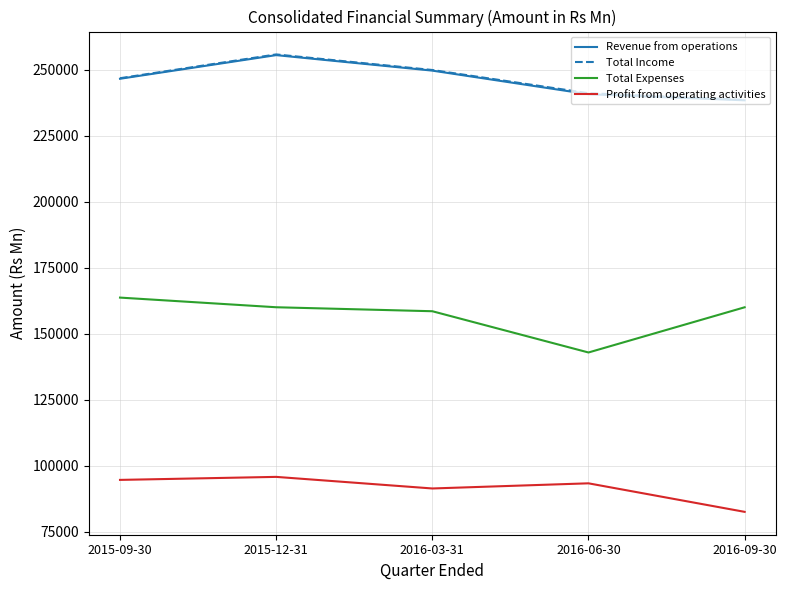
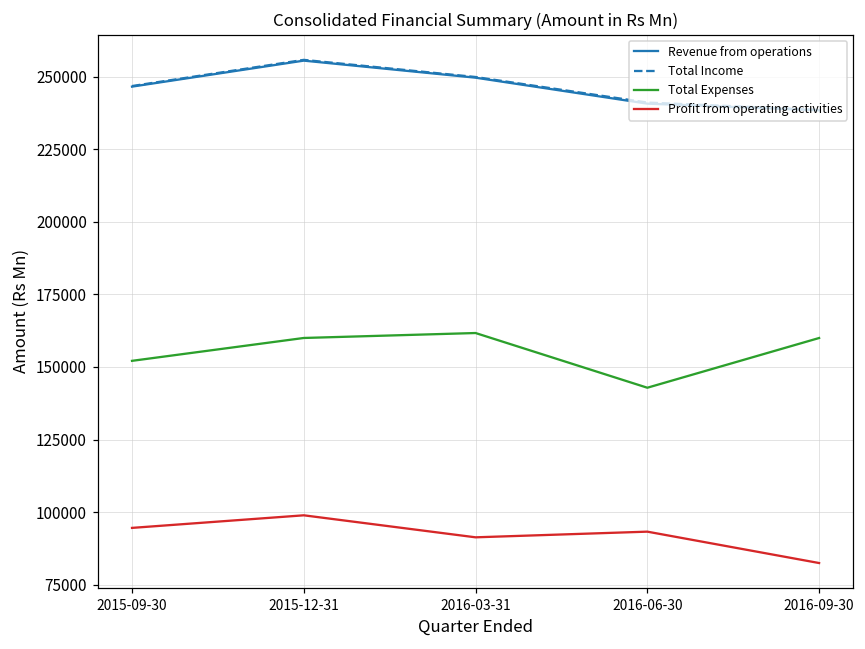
  {
    "Total Expenses": {
-     "2015-09-30": 164000,
+     "2015-09-30": 152000,
      "2015-12-31": 160000,
-     "2016-03-31": 158000,
+     "2016-03-31": 162000,
      "2016-06-30": 143000,
      "2016-09-30": 160000
    },
    "Profit from operating activities": {
      "2015-09-30": 95000,
-     "2015-12-31": 96000,
+     "2015-12-31": 99000,
      "2016-03-31": 91000,
      "2016-06-30": 93000,
      "2016-09-30": 83000
    }
  }
